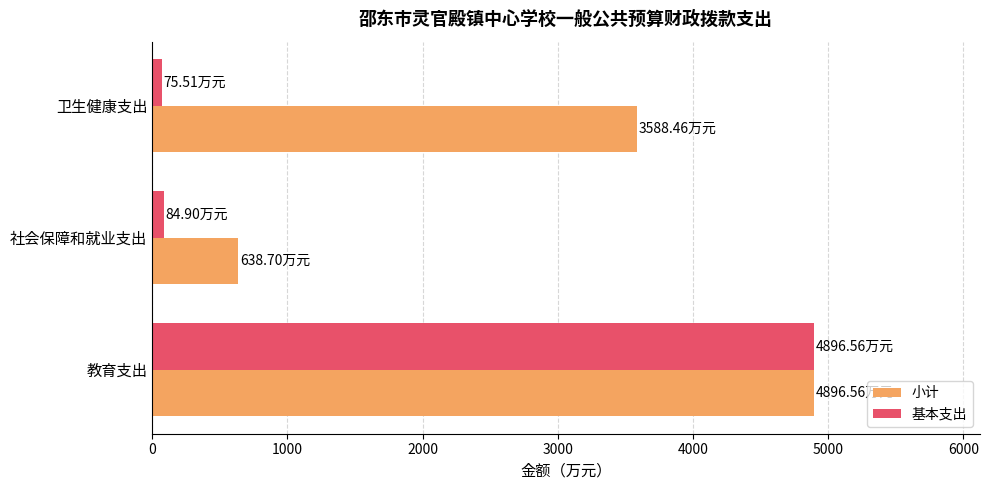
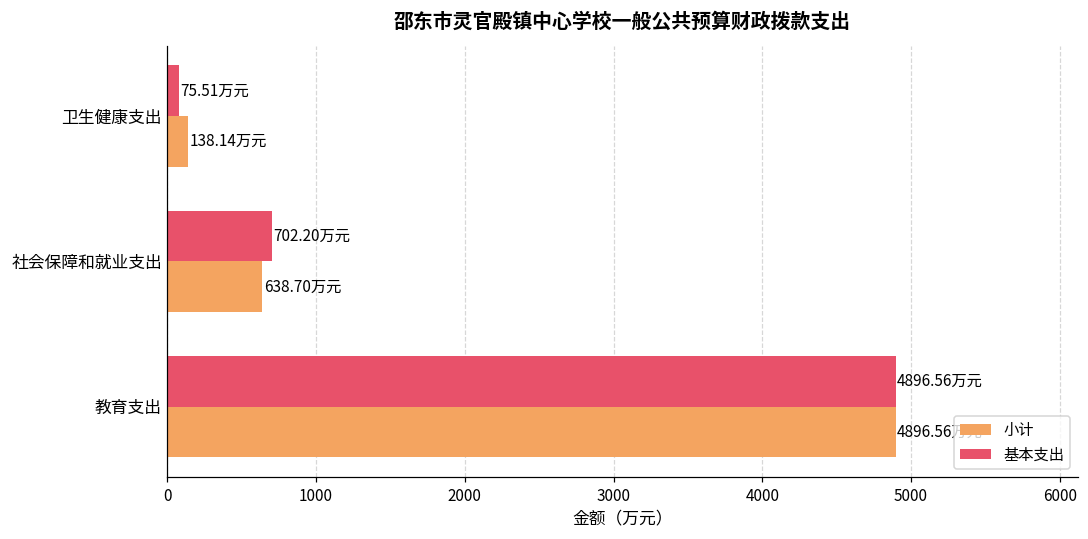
  {
    "小计": {
-     "卫生健康支出": 3588.46,
+     "卫生健康支出": 138.14,
      "社会保障和就业支出": 638.70
    },
    "基本支出": {
      "卫生健康支出": 75.51,
-     "社会保障和就业支出": 84.90,
+     "社会保障和就业支出": 702.20,
      "教育支出": 4896.56
    }
  }
